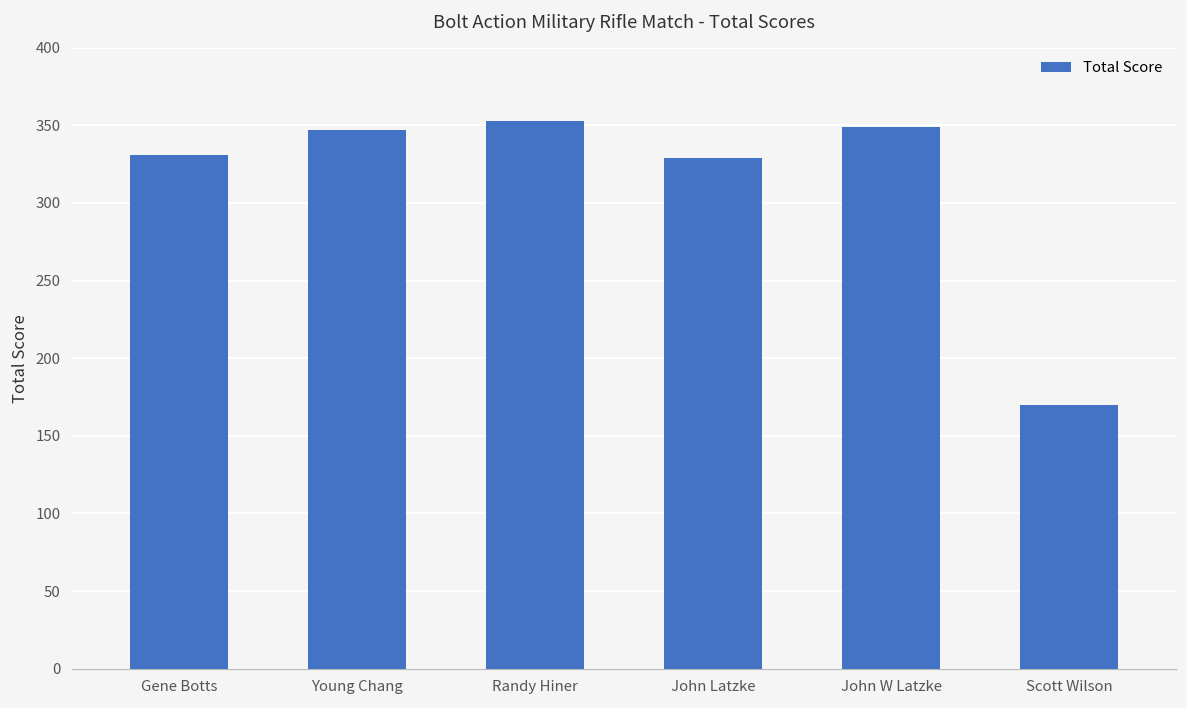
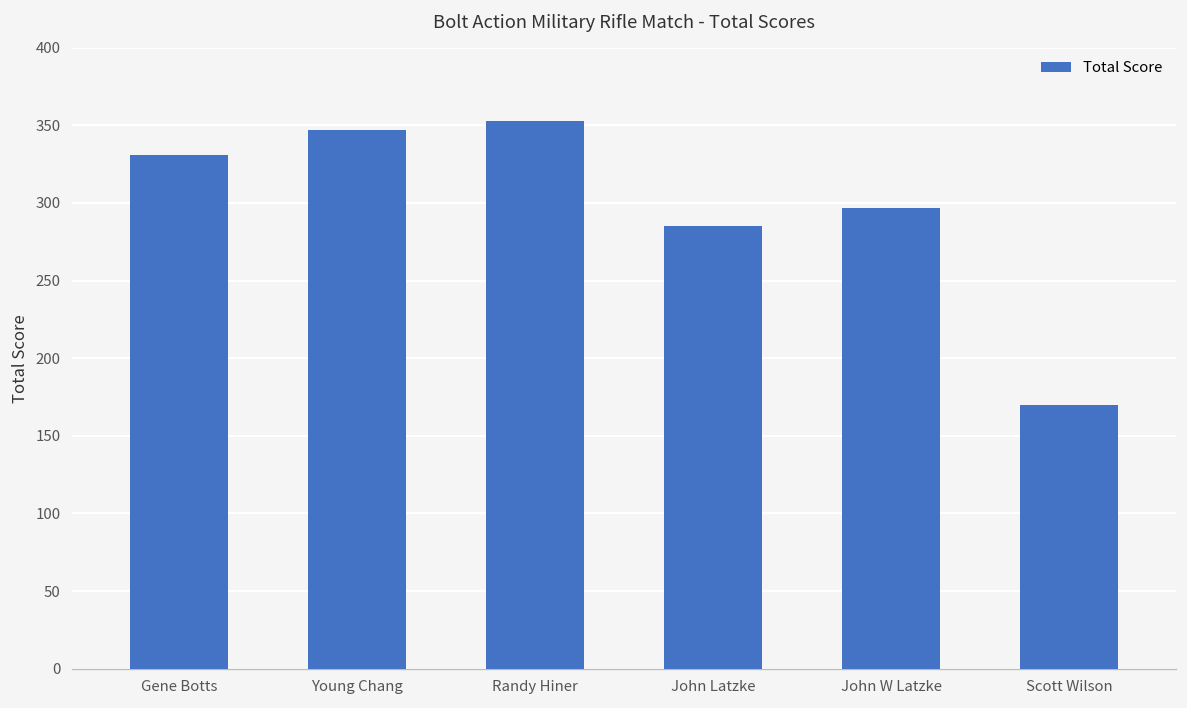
  {
    "Gene Botts": 331,
    "Young Chang": 347,
    "Randy Hiner": 353,
-   "John Latzke": 329,
-   "John W Latzke": 349,
+   "John Latzke": 285,
+   "John W Latzke": 297,
    "Scott Wilson": 170
  }
